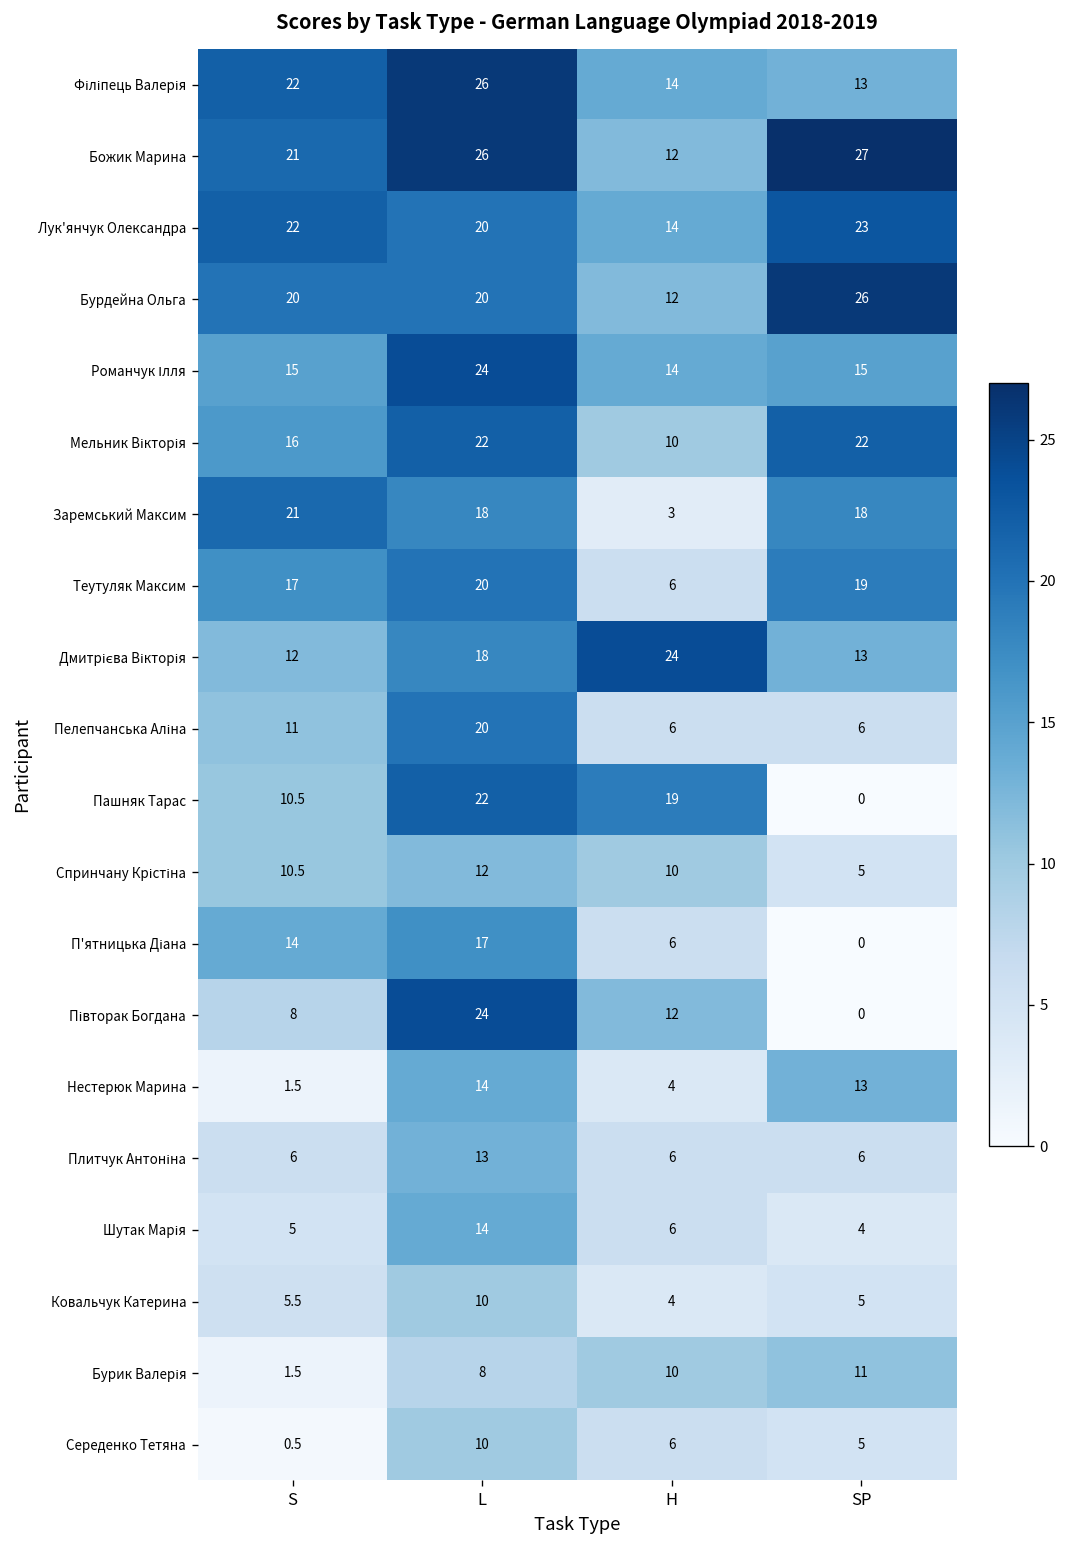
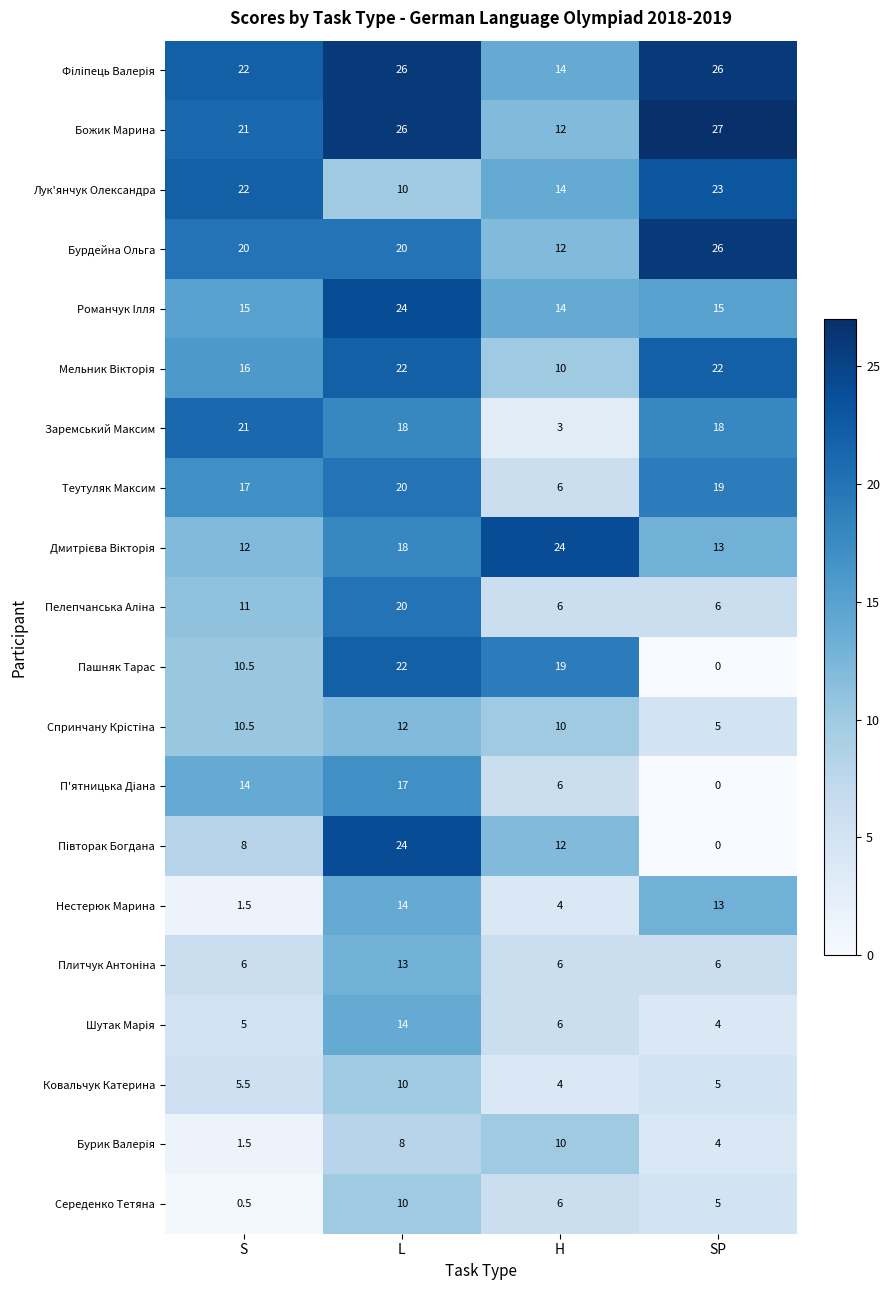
  {
    "Філіпець Валерія": {
      "S": 22,
      "L": 26,
      "H": 14,
-     "SP": 13
+     "SP": 26
    },
    "Божик Марина": {
      "S": 21,
      "L": 26,
      "H": 12,
      "SP": 27
    },
    "Лук'янчук Олександра": {
      "S": 22,
-     "L": 20,
+     "L": 10,
      "H": 14,
      "SP": 23
    },
    "Бурдейна Ольга": {
      "S": 20,
      "L": 20,
      "H": 12,
      "SP": 26
    },
    "Романчук Ілля": {
      "S": 15,
      "L": 24,
      "H": 14,
      "SP": 15
    },
    "Мельник Вікторія": {
      "S": 16,
      "L": 22,
      "H": 10,
      "SP": 22
    },
    "Заремський Максим": {
      "S": 21,
      "L": 18,
      "H": 3,
      "SP": 18
    },
    "Теутуляк Максим": {
      "S": 17,
      "L": 20,
      "H": 6,
      "SP": 19
    },
    "Дмитрієва Вікторія": {
      "S": 12,
      "L": 18,
      "H": 24,
      "SP": 13
    },
    "Пелепчанська Аліна": {
      "S": 11,
      "L": 20,
      "H": 6,
      "SP": 6
    },
    "Пашняк Тарас": {
      "S": 10.5,
      "L": 22,
      "H": 19,
      "SP": 0
    },
    "Спринчану Крістіна": {
      "S": 10.5,
      "L": 12,
      "H": 10,
      "SP": 5
    },
    "П'ятницька Діана": {
      "S": 14,
      "L": 17,
      "H": 6,
      "SP": 0
    },
    "Півторак Богдана": {
      "S": 8,
      "L": 24,
      "H": 12,
      "SP": 0
    },
    "Нестерюк Марина": {
      "S": 1.5,
      "L": 14,
      "H": 4,
      "SP": 13
    },
    "Плитчук Антоніна": {
      "S": 6,
      "L": 13,
      "H": 6,
      "SP": 6
    },
    "Шутак Марія": {
      "S": 5,
      "L": 14,
      "H": 6,
      "SP": 4
    },
    "Ковальчук Катерина": {
      "S": 5.5,
      "L": 10,
      "H": 4,
      "SP": 5
    },
    "Бурик Валерія": {
      "S": 1.5,
      "L": 8,
      "H": 10,
-     "SP": 11
+     "SP": 4
    },
    "Середенко Тетяна": {
      "S": 0.5,
      "L": 10,
      "H": 6,
      "SP": 5
    }
  }
